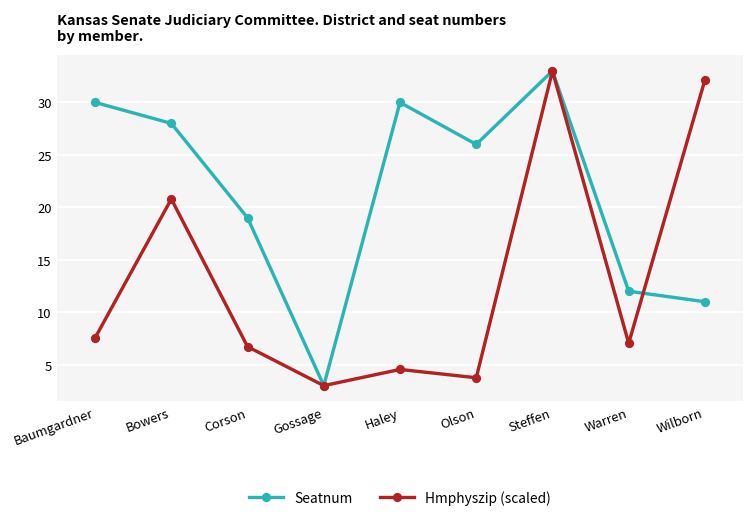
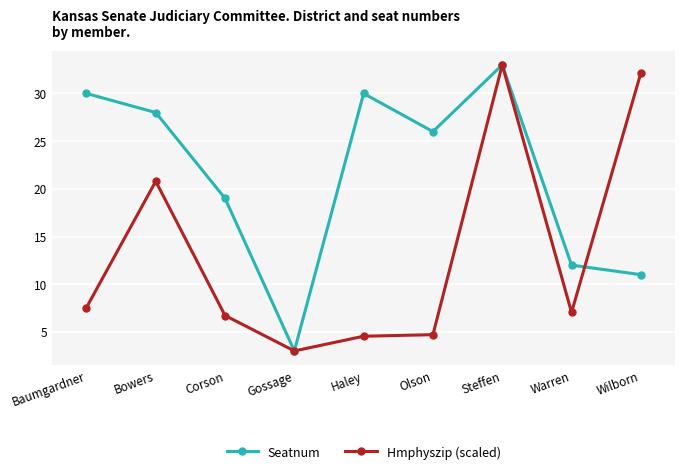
  {
    "Seatnum": {
      "Baumgardner": 30,
      "Bowers": 28,
      "Corson": 19,
      "Haley": 30,
      "Olson": 26,
      "Warren": 12,
      "Wilborn": 11
    },
    "Hmphyszip (scaled)": {
      "Baumgardner": 8,
      "Bowers": 21,
      "Corson": 7,
      "Haley": 5,
-     "Olson": 4,
+     "Olson": 5,
      "Warren": 7,
      "Wilborn": 32
    }
  }
